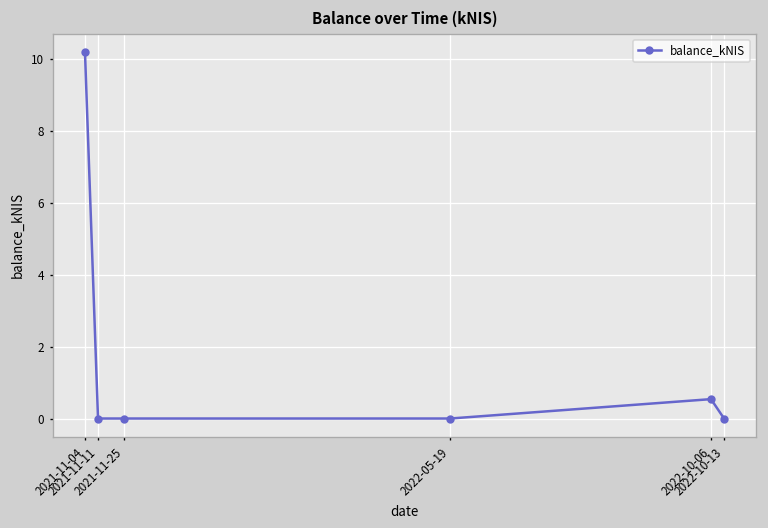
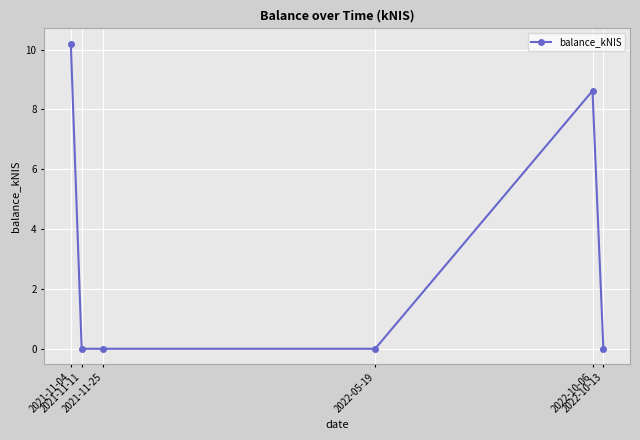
  {
    "2021-11-04": 10.2,
    "2021-11-11": 0.0,
    "2021-11-25": 0.0,
    "2022-05-19": 0.0,
-   "2022-10-06": 0.5,
+   "2022-10-06": 8.6,
    "2022-10-13": 0.0
  }
